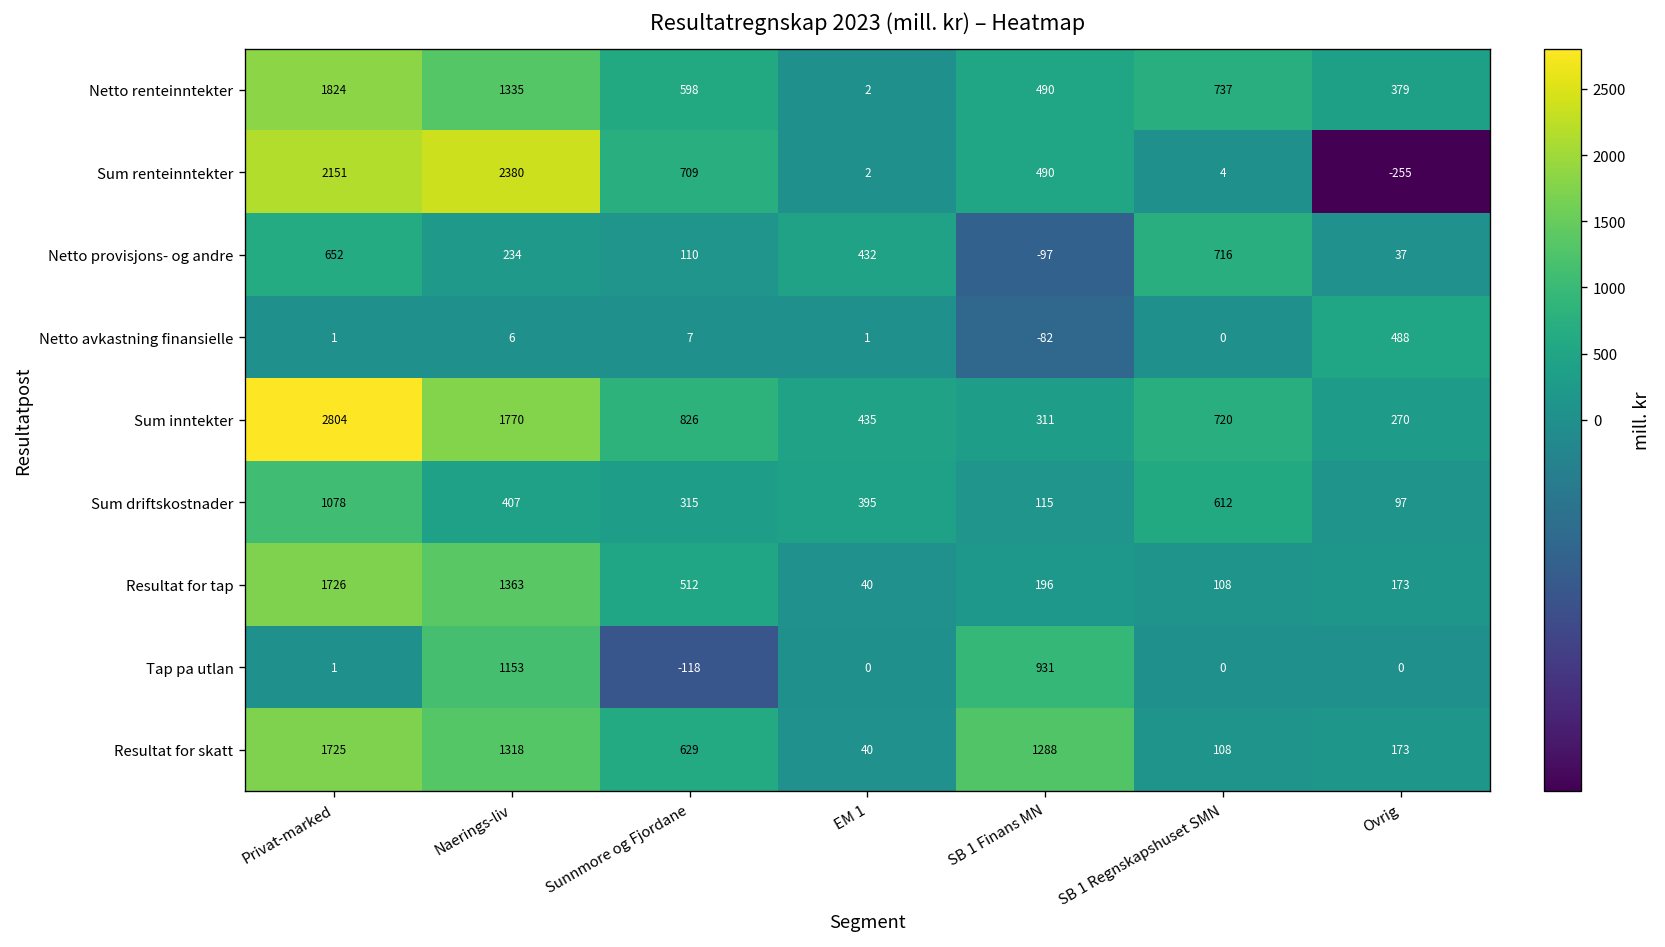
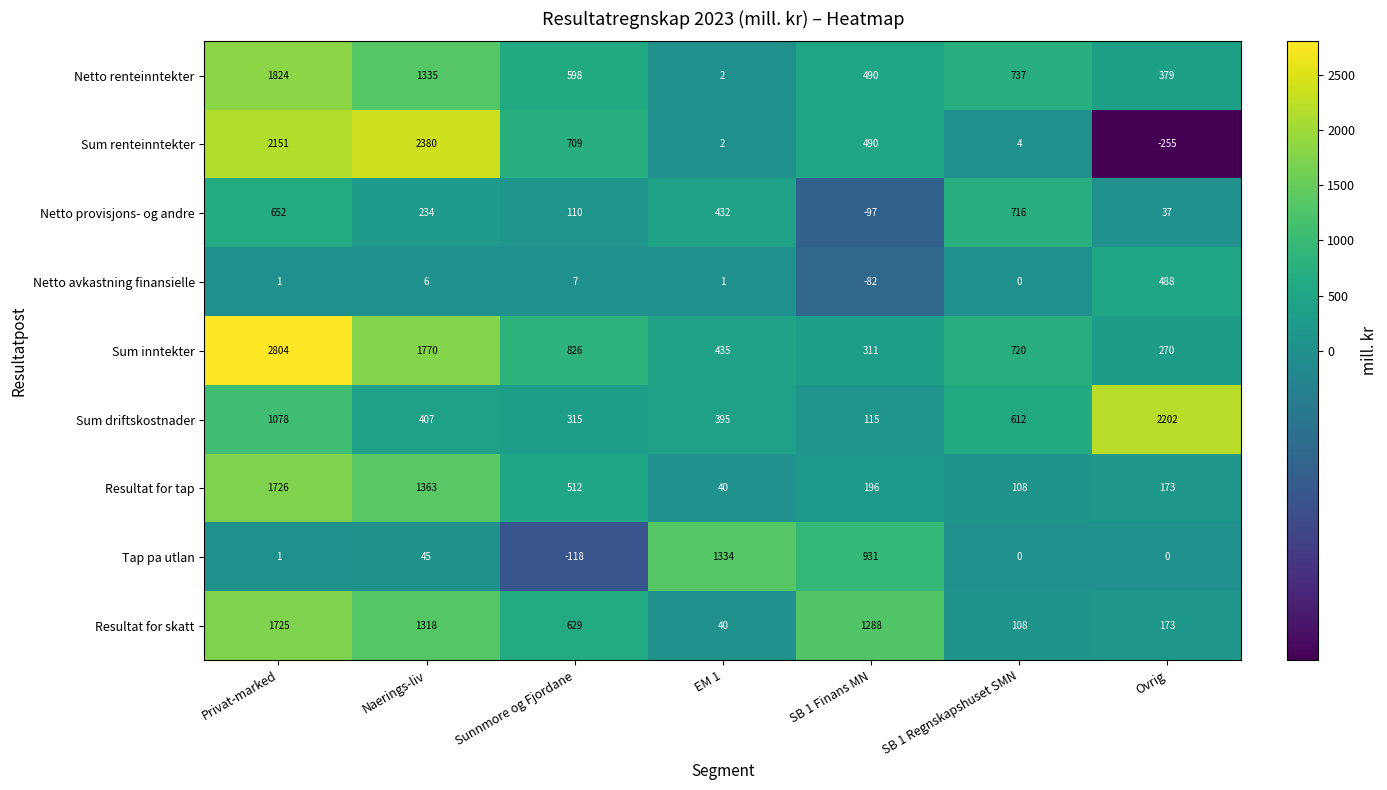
  {
    "Netto renteinntekter": {
      "Privat-marked": 1824,
      "Naerings-liv": 1335,
      "Sunnmore og Fjordane": 598,
      "EM 1": 2,
      "SB 1 Finans MN": 490,
      "SB 1 Regnskapshuset SMN": 737,
      "Ovrig": 379
    },
    "Sum renteinntekter": {
      "Privat-marked": 2151,
      "Naerings-liv": 2380,
      "Sunnmore og Fjordane": 709,
      "EM 1": 2,
      "SB 1 Finans MN": 490,
      "SB 1 Regnskapshuset SMN": 4,
      "Ovrig": -255
    },
    "Netto provisjons- og andre": {
      "Privat-marked": 652,
      "Naerings-liv": 234,
      "Sunnmore og Fjordane": 110,
      "EM 1": 432,
      "SB 1 Finans MN": -97,
      "SB 1 Regnskapshuset SMN": 716,
      "Ovrig": 37
    },
    "Netto avkastning finansielle": {
      "Privat-marked": 1,
      "Naerings-liv": 6,
      "Sunnmore og Fjordane": 7,
      "EM 1": 1,
      "SB 1 Finans MN": -82,
      "SB 1 Regnskapshuset SMN": 0,
      "Ovrig": 488
    },
    "Sum inntekter": {
      "Privat-marked": 2804,
      "Naerings-liv": 1770,
      "Sunnmore og Fjordane": 826,
      "EM 1": 435,
      "SB 1 Finans MN": 311,
      "SB 1 Regnskapshuset SMN": 720,
      "Ovrig": 270
    },
    "Sum driftskostnader": {
      "Privat-marked": 1078,
      "Naerings-liv": 407,
      "Sunnmore og Fjordane": 315,
      "EM 1": 395,
      "SB 1 Finans MN": 115,
      "SB 1 Regnskapshuset SMN": 612,
-     "Ovrig": 97
+     "Ovrig": 2202
    },
    "Resultat for tap": {
      "Privat-marked": 1726,
      "Naerings-liv": 1363,
      "Sunnmore og Fjordane": 512,
      "EM 1": 40,
      "SB 1 Finans MN": 196,
      "SB 1 Regnskapshuset SMN": 108,
      "Ovrig": 173
    },
    "Tap pa utlan": {
      "Privat-marked": 1,
-     "Naerings-liv": 1153,
+     "Naerings-liv": 45,
      "Sunnmore og Fjordane": -118,
-     "EM 1": 0,
+     "EM 1": 1334,
      "SB 1 Finans MN": 931,
      "SB 1 Regnskapshuset SMN": 0,
      "Ovrig": 0
    },
    "Resultat for skatt": {
      "Privat-marked": 1725,
      "Naerings-liv": 1318,
      "Sunnmore og Fjordane": 629,
      "EM 1": 40,
      "SB 1 Finans MN": 1288,
      "SB 1 Regnskapshuset SMN": 108,
      "Ovrig": 173
    }
  }
